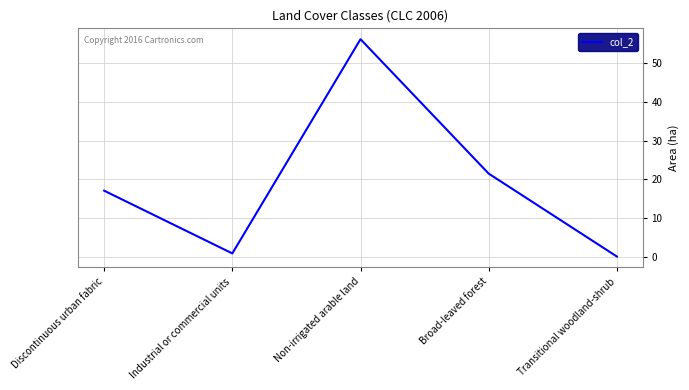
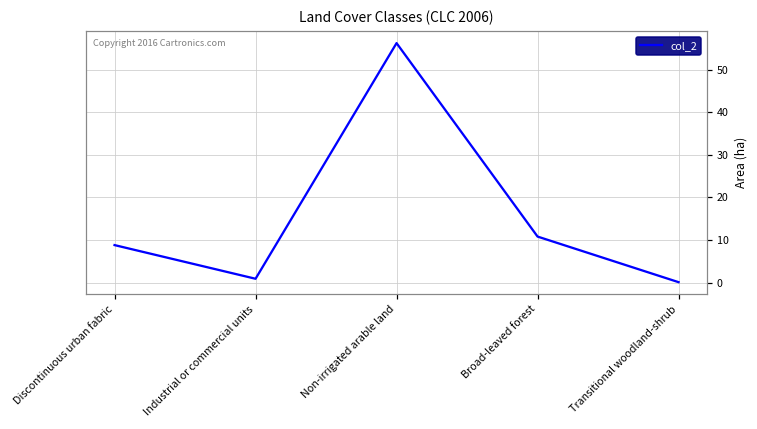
  {
-   "Discontinuous urban fabric": 17,
+   "Discontinuous urban fabric": 9,
    "Industrial or commercial units": 1,
    "Non-irrigated arable land": 56,
-   "Broad-leaved forest": 22,
+   "Broad-leaved forest": 11,
    "Transitional woodland-shrub": 0
  }
